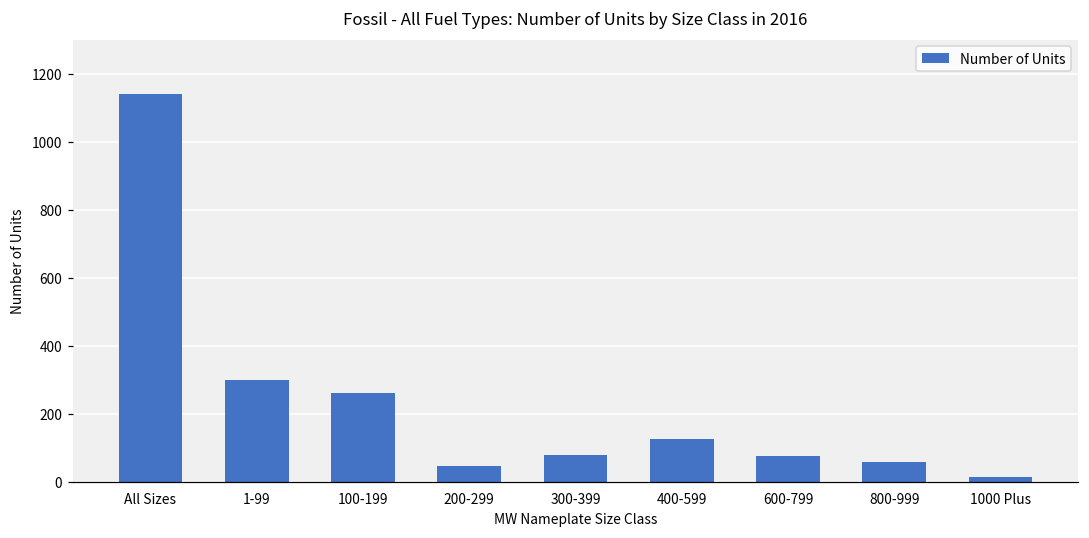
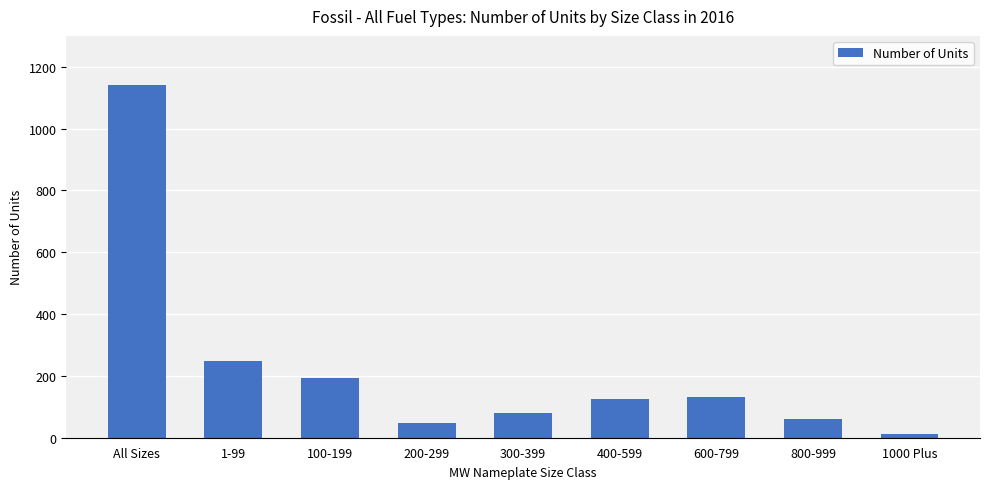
  {
    "All Sizes": 1140,
-   "1-99": 300,
-   "100-199": 260,
+   "1-99": 250,
+   "100-199": 190,
    "200-299": 50,
    "300-399": 80,
    "400-599": 130,
-   "600-799": 80,
+   "600-799": 130,
    "800-999": 60,
    "1000 Plus": 10
  }
